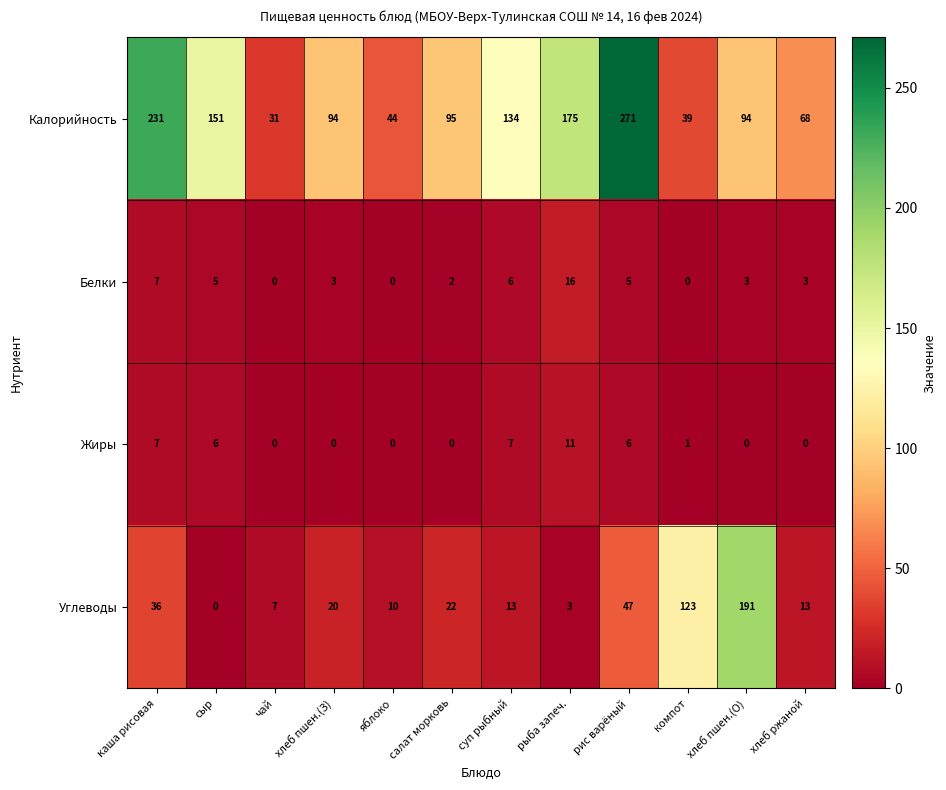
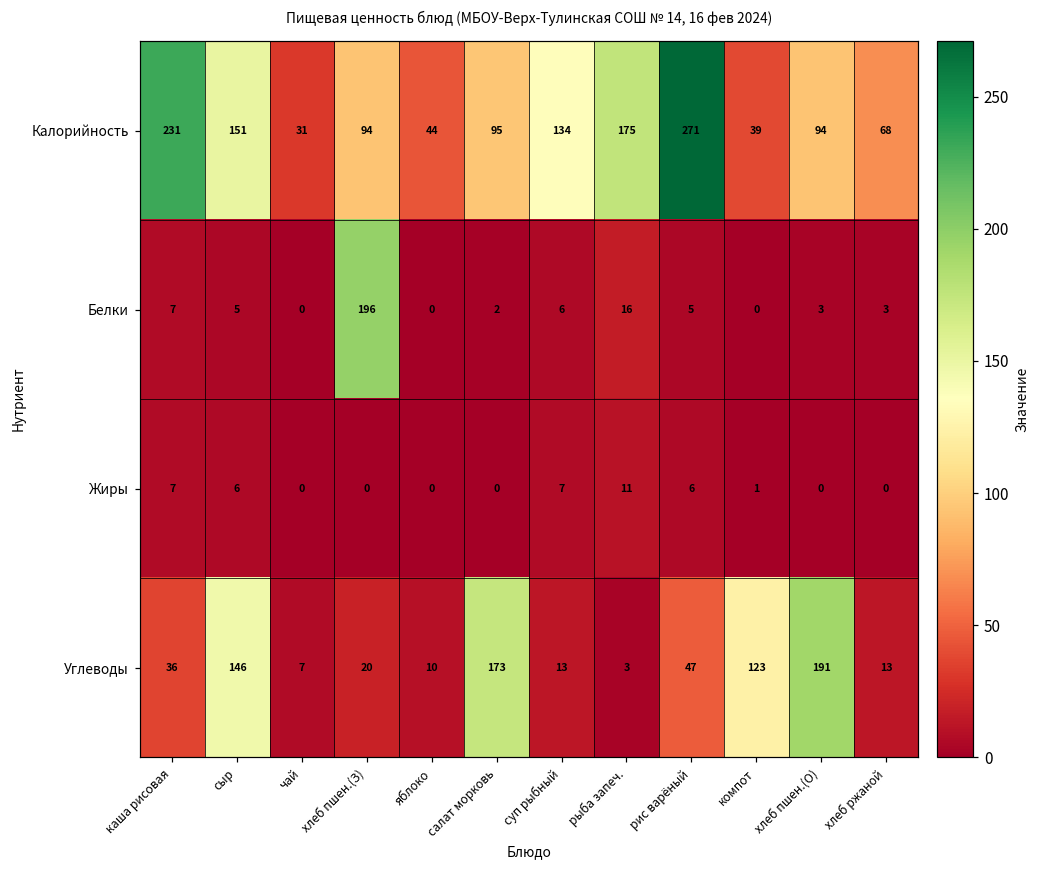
  {
    "Калорийность": {
      "каша рисовая": 231,
      "сыр": 151,
      "чай": 31,
      "хлеб пшен.(З)": 94,
      "яблоко": 44,
      "салат морковь": 95,
      "суп рыбный": 134,
      "рыба запеч.": 175,
      "рис варёный": 271,
      "компот": 39,
      "хлеб пшен.(О)": 94,
      "хлеб ржаной": 68
    },
    "Белки": {
      "каша рисовая": 7,
      "сыр": 5,
      "чай": 0,
-     "хлеб пшен.(З)": 3,
+     "хлеб пшен.(З)": 196,
      "яблоко": 0,
      "салат морковь": 2,
      "суп рыбный": 6,
      "рыба запеч.": 16,
      "рис варёный": 5,
      "компот": 0,
      "хлеб пшен.(О)": 3,
      "хлеб ржаной": 3
    },
    "Жиры": {
      "каша рисовая": 7,
      "сыр": 6,
      "чай": 0,
      "хлеб пшен.(З)": 0,
      "яблоко": 0,
      "салат морковь": 0,
      "суп рыбный": 7,
      "рыба запеч.": 11,
      "рис варёный": 6,
      "компот": 1,
      "хлеб пшен.(О)": 0,
      "хлеб ржаной": 0
    },
    "Углеводы": {
      "каша рисовая": 36,
-     "сыр": 0,
+     "сыр": 146,
      "чай": 7,
      "хлеб пшен.(З)": 20,
      "яблоко": 10,
-     "салат морковь": 22,
+     "салат морковь": 173,
      "суп рыбный": 13,
      "рыба запеч.": 3,
      "рис варёный": 47,
      "компот": 123,
      "хлеб пшен.(О)": 191,
      "хлеб ржаной": 13
    }
  }
